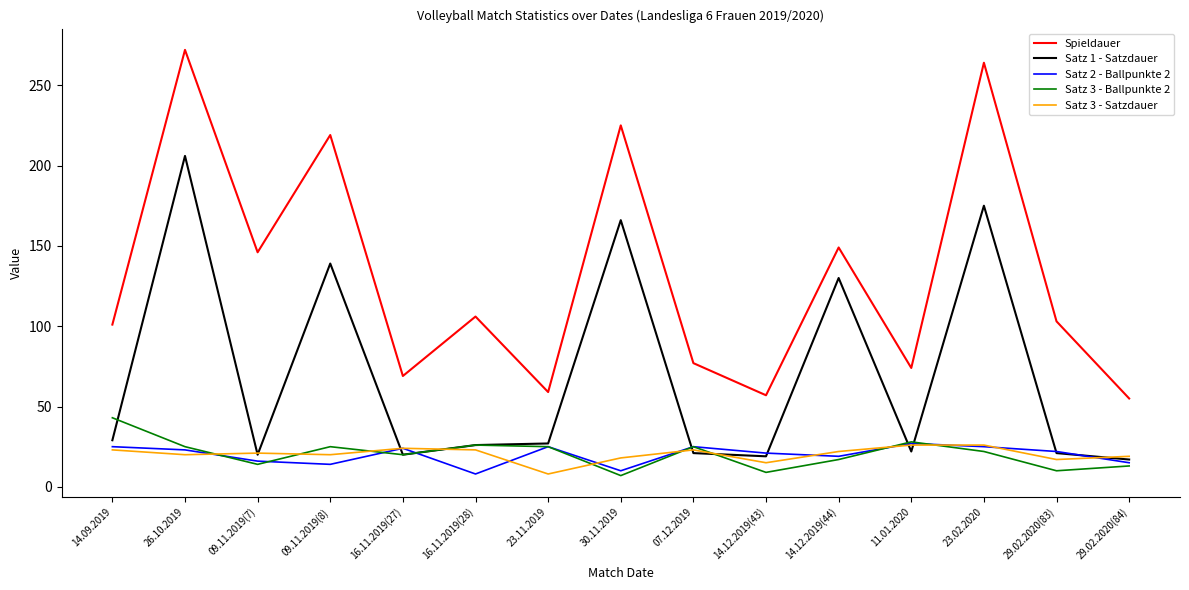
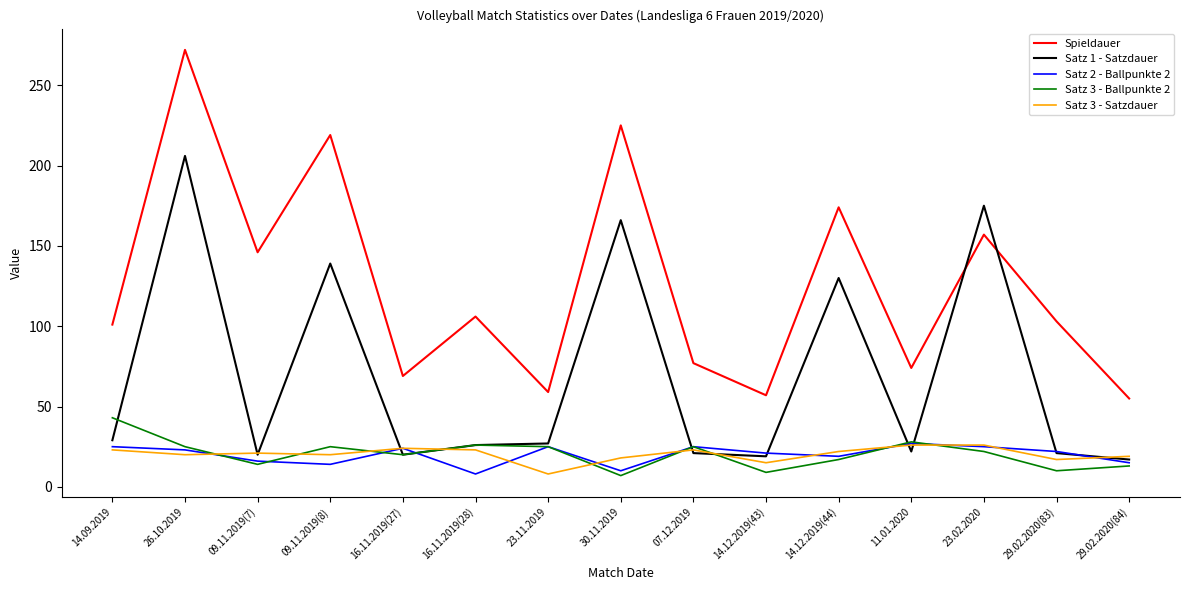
  {
    "Spieldauer": {
      "14.09.2019": 101,
      "26.10.2019": 272,
      "09.11.2019(7)": 146,
      "09.11.2019(8)": 219,
      "16.11.2019(27)": 69,
      "16.11.2019(28)": 106,
      "23.11.2019": 59,
      "30.11.2019": 225,
      "07.12.2019": 77,
      "14.12.2019(43)": 57,
-     "14.12.2019(44)": 149,
+     "14.12.2019(44)": 174,
      "11.01.2020": 74,
-     "23.02.2020": 264,
+     "23.02.2020": 157,
      "29.02.2020(83)": 103,
      "29.02.2020(84)": 55
    },
    "Satz 1 - Satzdauer": {
      "14.09.2019": 29,
      "26.10.2019": 206,
      "09.11.2019(8)": 139,
      "23.11.2019": 27,
      "30.11.2019": 166,
      "07.12.2019": 21,
      "14.12.2019(43)": 19,
      "14.12.2019(44)": 130,
      "11.01.2020": 22,
      "23.02.2020": 175,
      "29.02.2020(84)": 17
    },
    "Satz 2 - Ballpunkte 2": {
      "14.09.2019": 25,
      "26.10.2019": 23,
      "09.11.2019(7)": 16,
      "09.11.2019(8)": 14,
      "16.11.2019(28)": 8,
      "30.11.2019": 10,
      "14.12.2019(43)": 21,
      "14.12.2019(44)": 19,
      "29.02.2020(84)": 15
    },
    "Satz 3 - Ballpunkte 2": {
      "14.09.2019": 43,
      "26.10.2019": 25,
      "09.11.2019(7)": 14,
      "09.11.2019(8)": 25,
      "30.11.2019": 7,
      "14.12.2019(43)": 9,
      "14.12.2019(44)": 17,
      "23.02.2020": 22,
      "29.02.2020(83)": 10,
      "29.02.2020(84)": 13
    },
    "Satz 3 - Satzdauer": {
      "14.09.2019": 23,
      "26.10.2019": 20,
      "09.11.2019(8)": 20,
      "16.11.2019(28)": 23,
      "23.11.2019": 8,
      "30.11.2019": 18,
      "07.12.2019": 23,
      "14.12.2019(43)": 15,
      "14.12.2019(44)": 22,
      "29.02.2020(83)": 17,
      "29.02.2020(84)": 19
    }
  }
